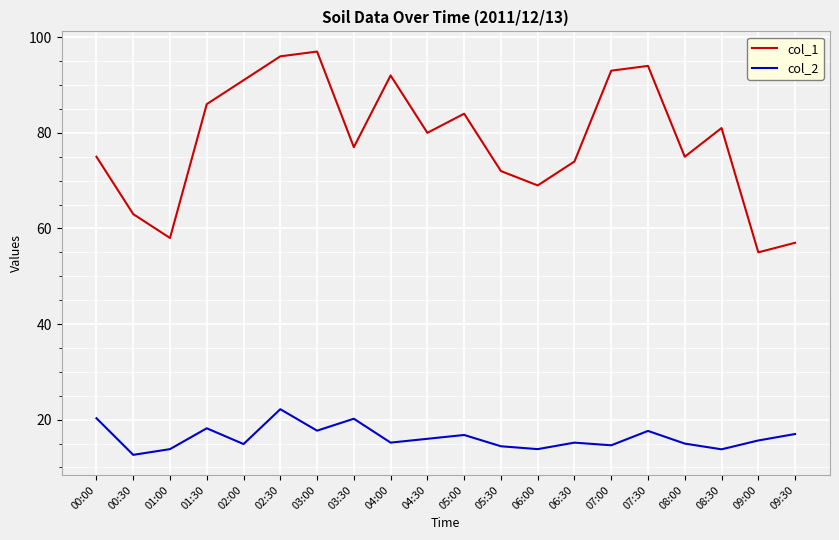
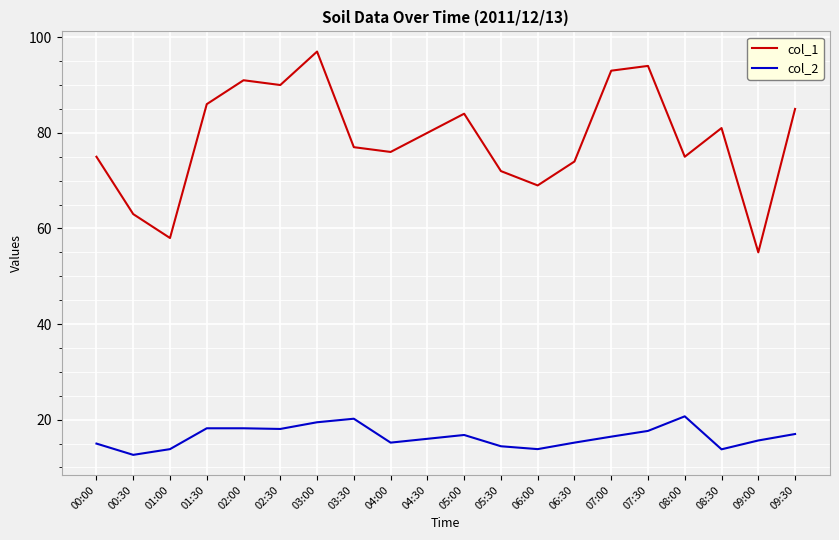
  {
    "col_1": {
      "00:00": 75,
      "00:30": 63,
      "01:00": 58,
      "01:30": 86,
      "02:00": 91,
-     "02:30": 96,
+     "02:30": 90,
      "03:00": 97,
      "03:30": 77,
-     "04:00": 92,
+     "04:00": 76,
      "04:30": 80,
      "05:00": 84,
      "05:30": 72,
      "06:00": 69,
      "06:30": 74,
      "07:00": 93,
      "07:30": 94,
      "08:00": 75,
      "08:30": 81,
      "09:00": 55,
-     "09:30": 57
+     "09:30": 85
    },
    "col_2": {
-     "00:00": 20,
+     "00:00": 15,
      "00:30": 13,
      "01:00": 14,
      "01:30": 18,
-     "02:00": 15,
-     "02:30": 22,
-     "03:00": 18,
+     "02:00": 18,
+     "02:30": 18,
+     "03:00": 19,
      "03:30": 20,
      "04:00": 15,
      "04:30": 16,
      "05:00": 17,
      "05:30": 14,
      "06:00": 14,
      "06:30": 15,
-     "07:00": 15,
+     "07:00": 16,
      "07:30": 18,
-     "08:00": 15,
+     "08:00": 21,
      "08:30": 14,
      "09:00": 16,
      "09:30": 17
    }
  }
